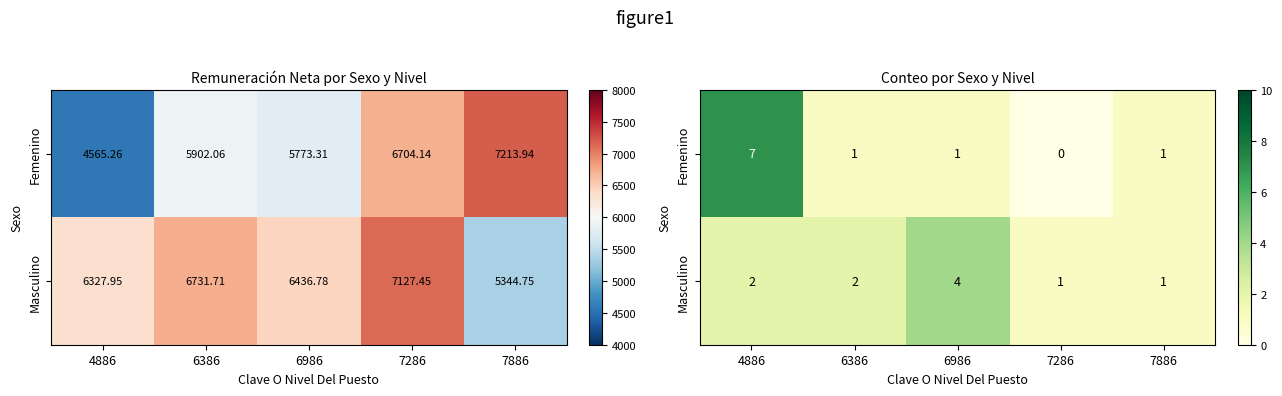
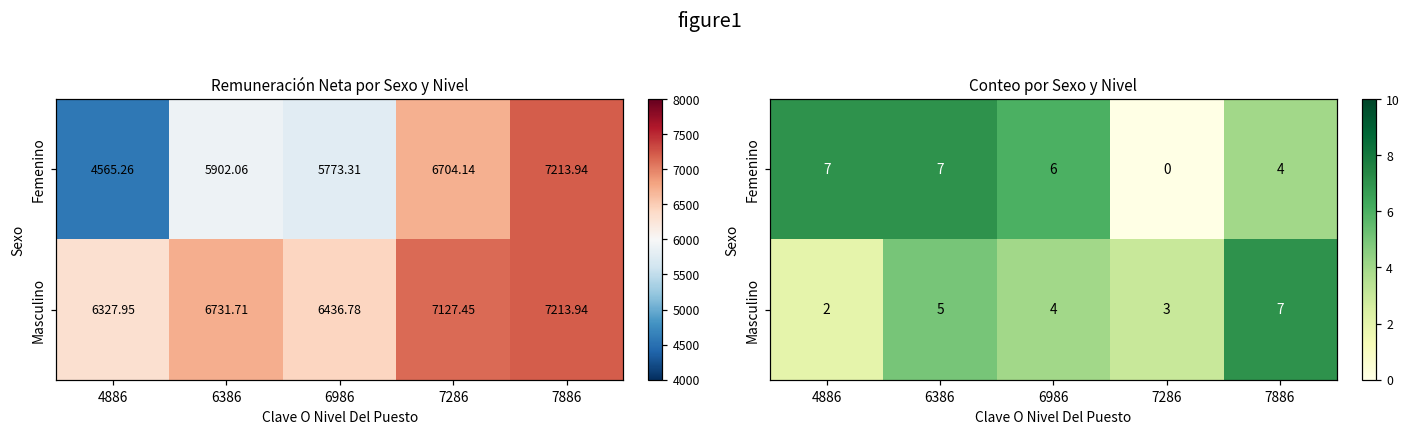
  {
    "Remuneración Neta por Sexo y Nivel": {
      "Femenino": {
        "4886": 4565.26,
        "6386": 5902.06,
        "6986": 5773.31,
        "7286": 6704.14,
        "7886": 7213.94
      },
      "Masculino": {
        "4886": 6327.95,
        "6386": 6731.71,
        "6986": 6436.78,
        "7286": 7127.45,
-       "7886": 5344.75
+       "7886": 7213.94
      }
    },
    "Conteo por Sexo y Nivel": {
      "Femenino": {
        "4886": 7,
-       "6386": 1,
-       "6986": 1,
+       "6386": 7,
+       "6986": 6,
        "7286": 0,
-       "7886": 1
+       "7886": 4
      },
      "Masculino": {
        "4886": 2,
-       "6386": 2,
+       "6386": 5,
        "6986": 4,
-       "7286": 1,
-       "7886": 1
+       "7286": 3,
+       "7886": 7
      }
    }
  }
